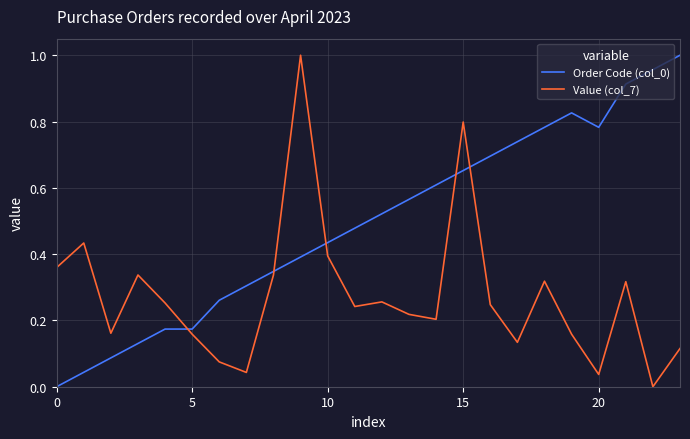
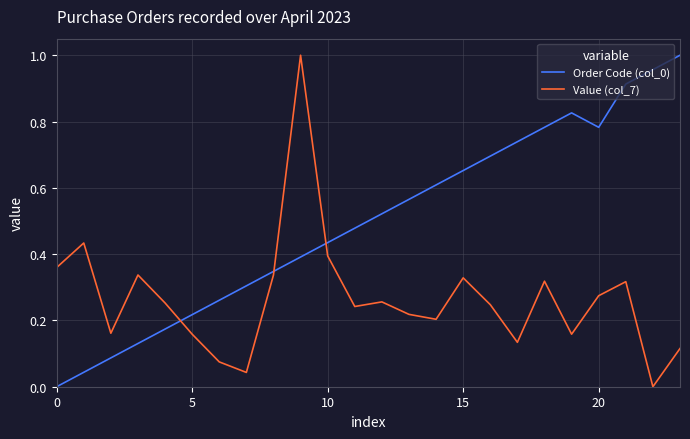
  {
    "Order Code (col_0)": {
      "0": 0.00,
-     "5": 0.17,
+     "5": 0.22,
      "10": 0.43,
      "15": 0.65,
      "20": 0.78
    },
    "Value (col_7)": {
      "0": 0.36,
      "5": 0.16,
      "10": 0.39,
-     "15": 0.80,
-     "20": 0.04
+     "15": 0.33,
+     "20": 0.27
    }
  }
